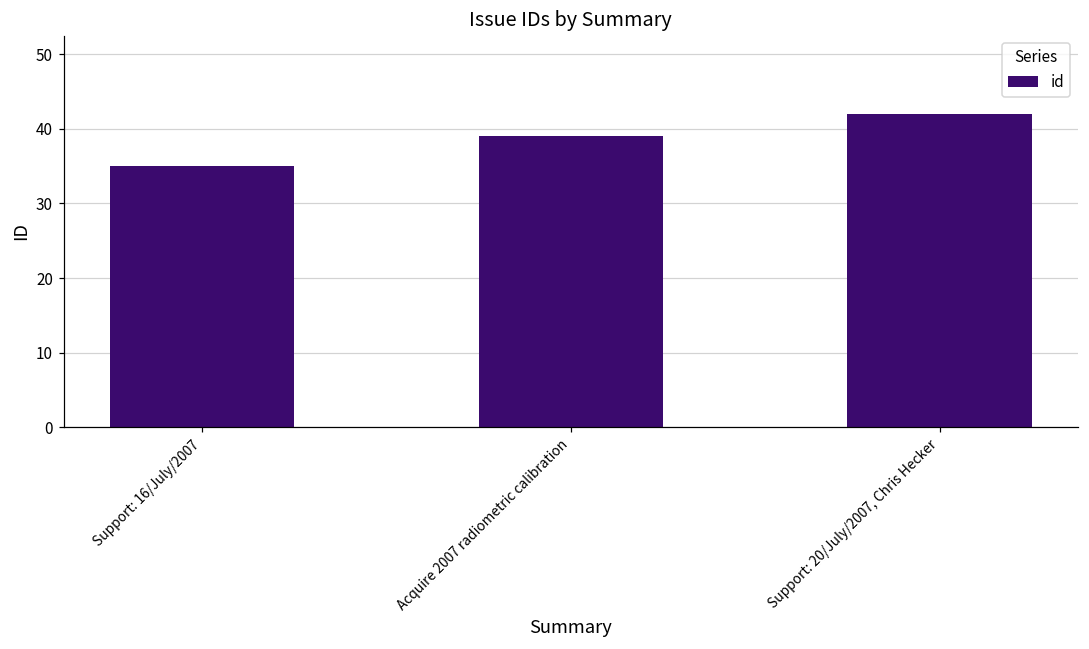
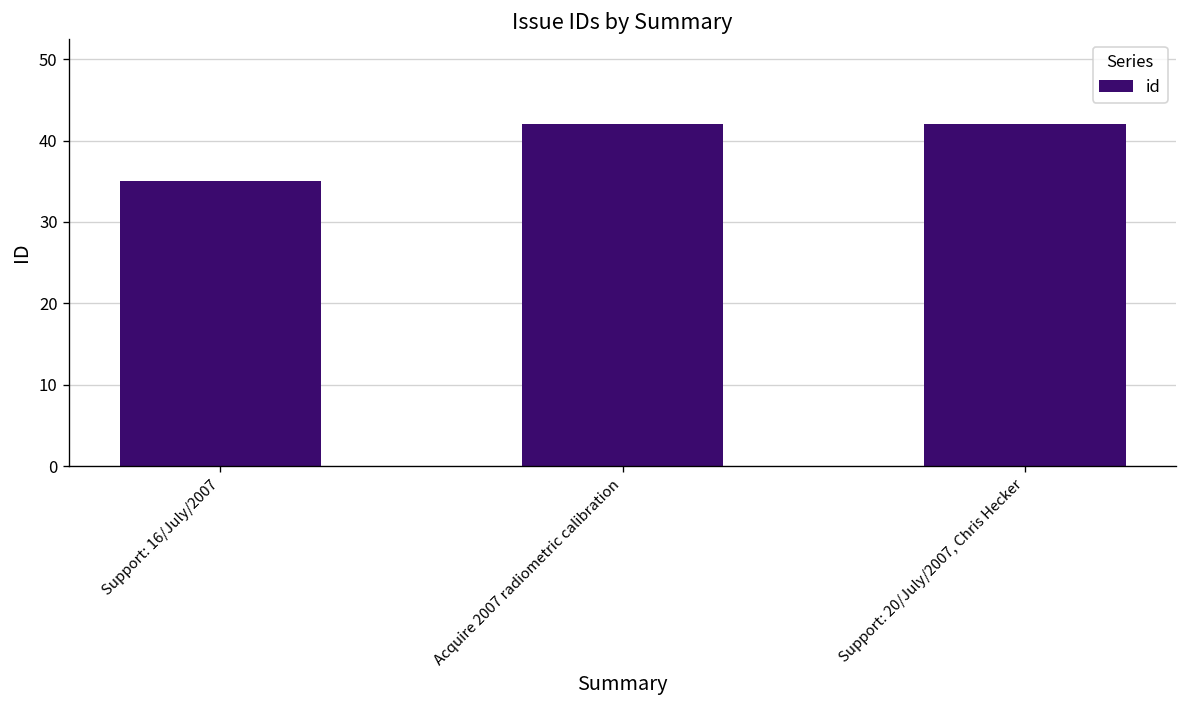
  {
    "Support: 16/July/2007": 35,
-   "Acquire 2007 radiometric calibration": 39,
+   "Acquire 2007 radiometric calibration": 42,
    "Support: 20/July/2007, Chris Hecker": 42
  }
